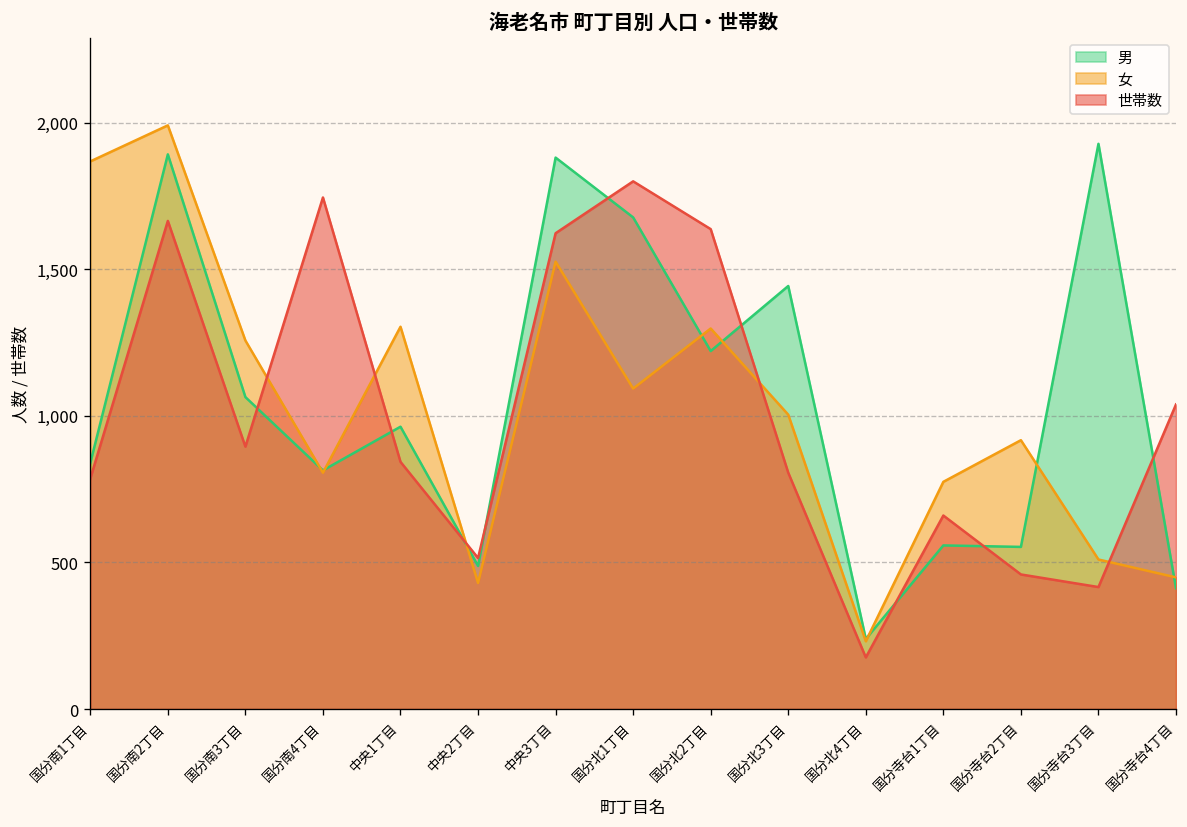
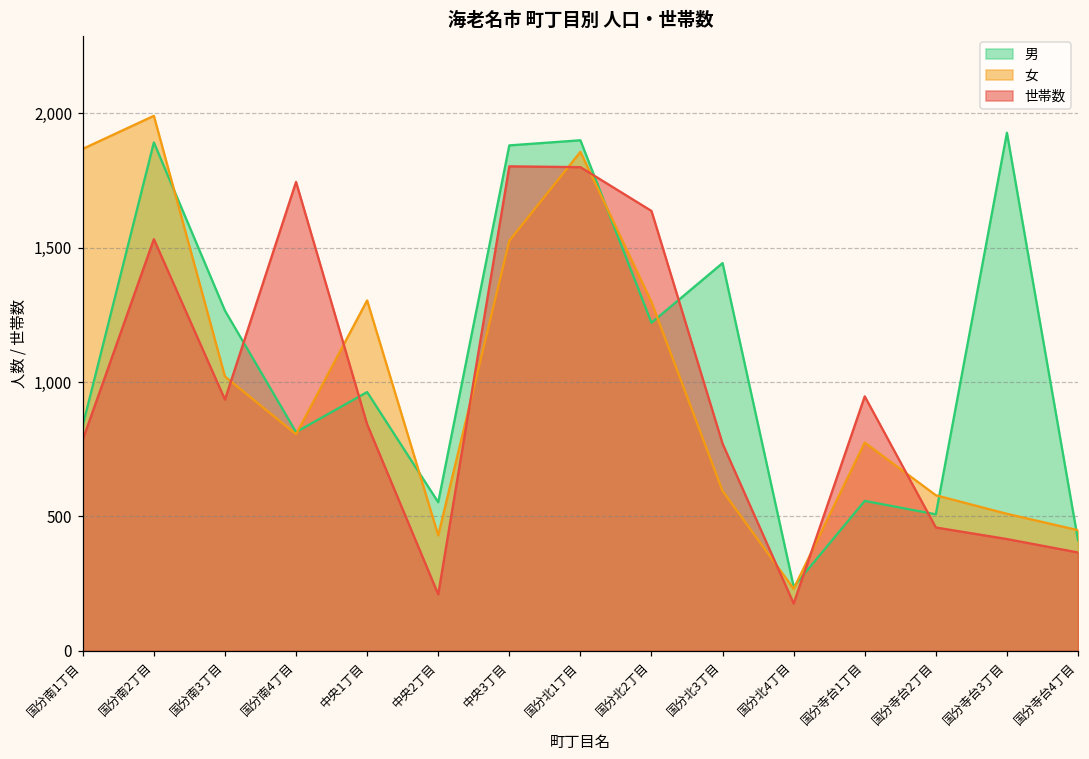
  {
    "男": {
      "国分南1丁目": "840",
      "国分南2丁目": "1,890",
-     "国分南3丁目": "1,060",
+     "国分南3丁目": "1,270",
      "中央1丁目": "960",
-     "中央2丁目": "490",
+     "中央2丁目": "550",
      "中央3丁目": "1,880",
-     "国分北1丁目": "1,680",
+     "国分北1丁目": "1,900",
      "国分北2丁目": "1,220",
      "国分北3丁目": "1,440",
      "国分寺台1丁目": "560",
-     "国分寺台2丁目": "550",
+     "国分寺台2丁目": "510",
      "国分寺台3丁目": "1,930",
      "国分寺台4丁目": "410"
    },
    "女": {
      "国分南1丁目": "1,870",
      "国分南2丁目": "1,990",
-     "国分南3丁目": "1,260",
+     "国分南3丁目": "1,020",
      "中央1丁目": "1,300",
      "中央2丁目": "430",
      "中央3丁目": "1,530",
-     "国分北1丁目": "1,090",
+     "国分北1丁目": "1,860",
      "国分北2丁目": "1,300",
-     "国分北3丁目": "1,000",
+     "国分北3丁目": "600",
      "国分寺台1丁目": "780",
-     "国分寺台2丁目": "920",
+     "国分寺台2丁目": "580",
      "国分寺台3丁目": "510",
      "国分寺台4丁目": "450"
    },
    "世帯数": {
      "国分南1丁目": "790",
-     "国分南2丁目": "1,670",
-     "国分南3丁目": "900",
+     "国分南2丁目": "1,530",
+     "国分南3丁目": "940",
      "国分南4丁目": "1,750",
      "中央1丁目": "840",
-     "中央2丁目": "520",
-     "中央3丁目": "1,620",
+     "中央2丁目": "210",
+     "中央3丁目": "1,800",
      "国分北1丁目": "1,800",
      "国分北2丁目": "1,640",
-     "国分北3丁目": "810",
+     "国分北3丁目": "770",
      "国分北4丁目": "180",
-     "国分寺台1丁目": "660",
+     "国分寺台1丁目": "950",
      "国分寺台2丁目": "460",
      "国分寺台3丁目": "420",
-     "国分寺台4丁目": "1,040"
+     "国分寺台4丁目": "370"
    }
  }
